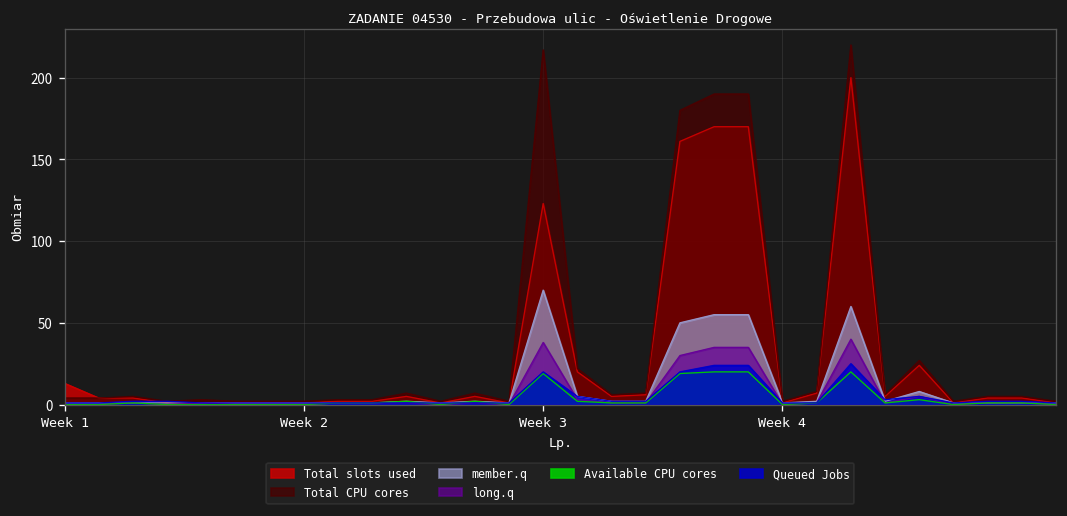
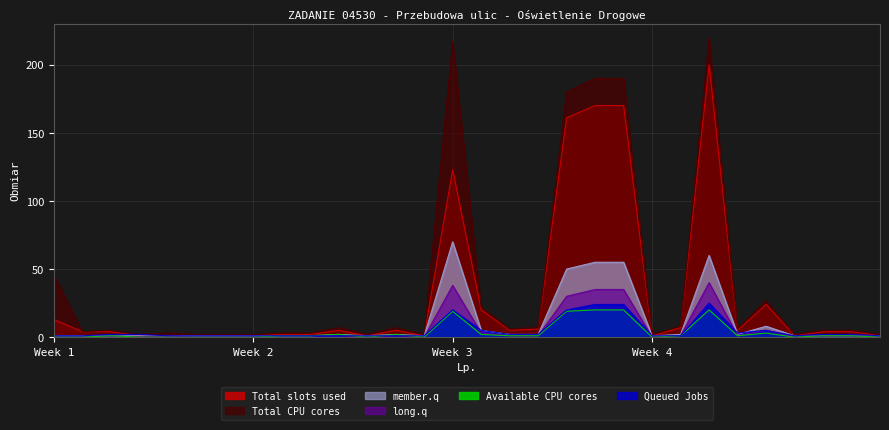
  {
    "Total slots used": {
      "Week 1": 13,
      "Week 3": 123
    },
    "Total CPU cores": {
-     "Week 1": 4,
+     "Week 1": 46,
      "Week 3": 217
    },
    "member.q": {
      "Week 3": 70
    },
    "long.q": {
      "Week 3": 38
    }
  }
